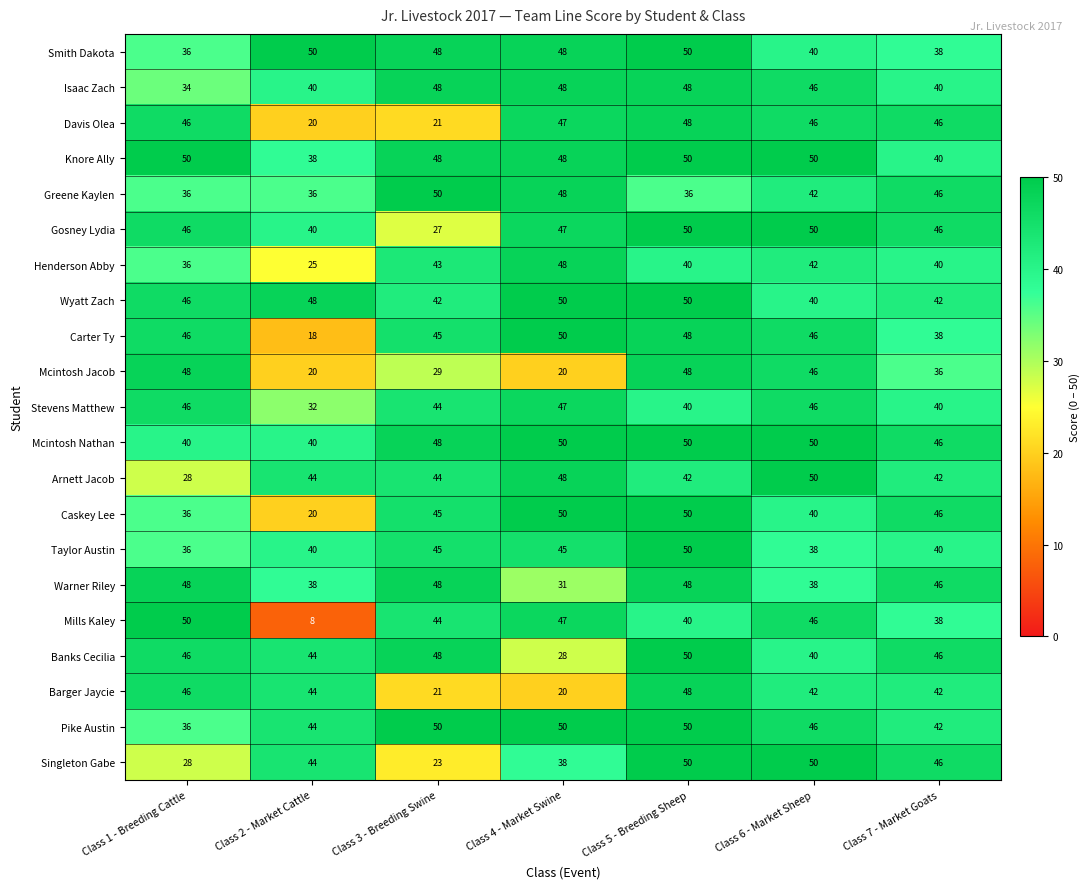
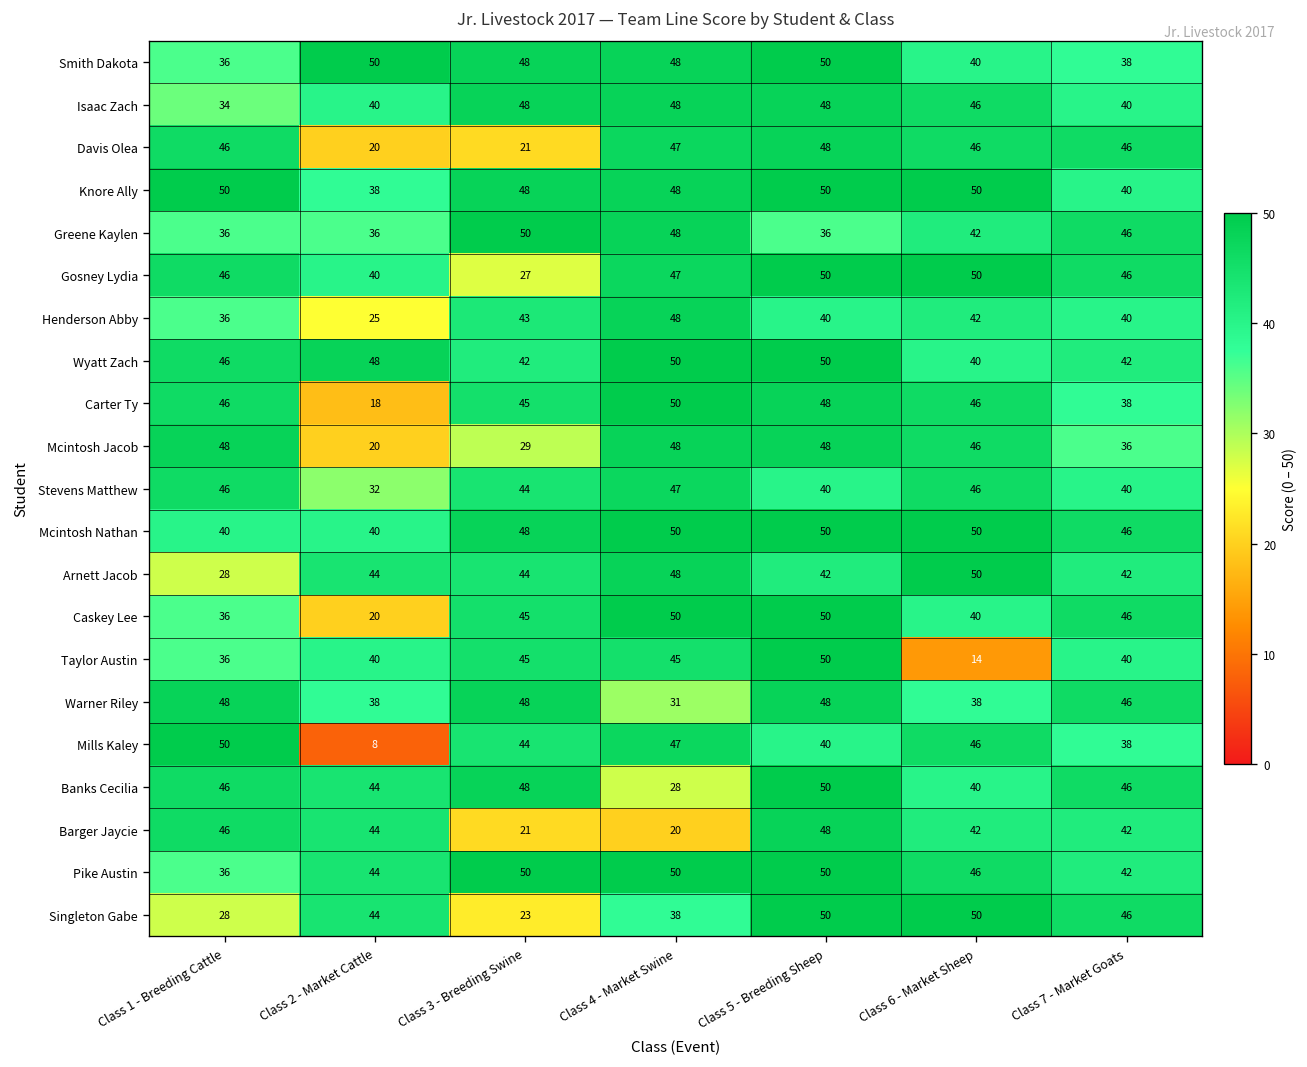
  {
    "Smith Dakota": {
      "Class 1 - Breeding Cattle": 36,
      "Class 2 - Market Cattle": 50,
      "Class 3 - Breeding Swine": 48,
      "Class 4 - Market Swine": 48,
      "Class 5 - Breeding Sheep": 50,
      "Class 6 - Market Sheep": 40,
      "Class 7 - Market Goats": 38
    },
    "Isaac Zach": {
      "Class 1 - Breeding Cattle": 34,
      "Class 2 - Market Cattle": 40,
      "Class 3 - Breeding Swine": 48,
      "Class 4 - Market Swine": 48,
      "Class 5 - Breeding Sheep": 48,
      "Class 6 - Market Sheep": 46,
      "Class 7 - Market Goats": 40
    },
    "Davis Olea": {
      "Class 1 - Breeding Cattle": 46,
      "Class 2 - Market Cattle": 20,
      "Class 3 - Breeding Swine": 21,
      "Class 4 - Market Swine": 47,
      "Class 5 - Breeding Sheep": 48,
      "Class 6 - Market Sheep": 46,
      "Class 7 - Market Goats": 46
    },
    "Knore Ally": {
      "Class 1 - Breeding Cattle": 50,
      "Class 2 - Market Cattle": 38,
      "Class 3 - Breeding Swine": 48,
      "Class 4 - Market Swine": 48,
      "Class 5 - Breeding Sheep": 50,
      "Class 6 - Market Sheep": 50,
      "Class 7 - Market Goats": 40
    },
    "Greene Kaylen": {
      "Class 1 - Breeding Cattle": 36,
      "Class 2 - Market Cattle": 36,
      "Class 3 - Breeding Swine": 50,
      "Class 4 - Market Swine": 48,
      "Class 5 - Breeding Sheep": 36,
      "Class 6 - Market Sheep": 42,
      "Class 7 - Market Goats": 46
    },
    "Gosney Lydia": {
      "Class 1 - Breeding Cattle": 46,
      "Class 2 - Market Cattle": 40,
      "Class 3 - Breeding Swine": 27,
      "Class 4 - Market Swine": 47,
      "Class 5 - Breeding Sheep": 50,
      "Class 6 - Market Sheep": 50,
      "Class 7 - Market Goats": 46
    },
    "Henderson Abby": {
      "Class 1 - Breeding Cattle": 36,
      "Class 2 - Market Cattle": 25,
      "Class 3 - Breeding Swine": 43,
      "Class 4 - Market Swine": 48,
      "Class 5 - Breeding Sheep": 40,
      "Class 6 - Market Sheep": 42,
      "Class 7 - Market Goats": 40
    },
    "Wyatt Zach": {
      "Class 1 - Breeding Cattle": 46,
      "Class 2 - Market Cattle": 48,
      "Class 3 - Breeding Swine": 42,
      "Class 4 - Market Swine": 50,
      "Class 5 - Breeding Sheep": 50,
      "Class 6 - Market Sheep": 40,
      "Class 7 - Market Goats": 42
    },
    "Carter Ty": {
      "Class 1 - Breeding Cattle": 46,
      "Class 2 - Market Cattle": 18,
      "Class 3 - Breeding Swine": 45,
      "Class 4 - Market Swine": 50,
      "Class 5 - Breeding Sheep": 48,
      "Class 6 - Market Sheep": 46,
      "Class 7 - Market Goats": 38
    },
    "Mcintosh Jacob": {
      "Class 1 - Breeding Cattle": 48,
      "Class 2 - Market Cattle": 20,
      "Class 3 - Breeding Swine": 29,
-     "Class 4 - Market Swine": 20,
+     "Class 4 - Market Swine": 48,
      "Class 5 - Breeding Sheep": 48,
      "Class 6 - Market Sheep": 46,
      "Class 7 - Market Goats": 36
    },
    "Stevens Matthew": {
      "Class 1 - Breeding Cattle": 46,
      "Class 2 - Market Cattle": 32,
      "Class 3 - Breeding Swine": 44,
      "Class 4 - Market Swine": 47,
      "Class 5 - Breeding Sheep": 40,
      "Class 6 - Market Sheep": 46,
      "Class 7 - Market Goats": 40
    },
    "Mcintosh Nathan": {
      "Class 1 - Breeding Cattle": 40,
      "Class 2 - Market Cattle": 40,
      "Class 3 - Breeding Swine": 48,
      "Class 4 - Market Swine": 50,
      "Class 5 - Breeding Sheep": 50,
      "Class 6 - Market Sheep": 50,
      "Class 7 - Market Goats": 46
    },
    "Arnett Jacob": {
      "Class 1 - Breeding Cattle": 28,
      "Class 2 - Market Cattle": 44,
      "Class 3 - Breeding Swine": 44,
      "Class 4 - Market Swine": 48,
      "Class 5 - Breeding Sheep": 42,
      "Class 6 - Market Sheep": 50,
      "Class 7 - Market Goats": 42
    },
    "Caskey Lee": {
      "Class 1 - Breeding Cattle": 36,
      "Class 2 - Market Cattle": 20,
      "Class 3 - Breeding Swine": 45,
      "Class 4 - Market Swine": 50,
      "Class 5 - Breeding Sheep": 50,
      "Class 6 - Market Sheep": 40,
      "Class 7 - Market Goats": 46
    },
    "Taylor Austin": {
      "Class 1 - Breeding Cattle": 36,
      "Class 2 - Market Cattle": 40,
      "Class 3 - Breeding Swine": 45,
      "Class 4 - Market Swine": 45,
      "Class 5 - Breeding Sheep": 50,
-     "Class 6 - Market Sheep": 38,
+     "Class 6 - Market Sheep": 14,
      "Class 7 - Market Goats": 40
    },
    "Warner Riley": {
      "Class 1 - Breeding Cattle": 48,
      "Class 2 - Market Cattle": 38,
      "Class 3 - Breeding Swine": 48,
      "Class 4 - Market Swine": 31,
      "Class 5 - Breeding Sheep": 48,
      "Class 6 - Market Sheep": 38,
      "Class 7 - Market Goats": 46
    },
    "Mills Kaley": {
      "Class 1 - Breeding Cattle": 50,
      "Class 2 - Market Cattle": 8,
      "Class 3 - Breeding Swine": 44,
      "Class 4 - Market Swine": 47,
      "Class 5 - Breeding Sheep": 40,
      "Class 6 - Market Sheep": 46,
      "Class 7 - Market Goats": 38
    },
    "Banks Cecilia": {
      "Class 1 - Breeding Cattle": 46,
      "Class 2 - Market Cattle": 44,
      "Class 3 - Breeding Swine": 48,
      "Class 4 - Market Swine": 28,
      "Class 5 - Breeding Sheep": 50,
      "Class 6 - Market Sheep": 40,
      "Class 7 - Market Goats": 46
    },
    "Barger Jaycie": {
      "Class 1 - Breeding Cattle": 46,
      "Class 2 - Market Cattle": 44,
      "Class 3 - Breeding Swine": 21,
      "Class 4 - Market Swine": 20,
      "Class 5 - Breeding Sheep": 48,
      "Class 6 - Market Sheep": 42,
      "Class 7 - Market Goats": 42
    },
    "Pike Austin": {
      "Class 1 - Breeding Cattle": 36,
      "Class 2 - Market Cattle": 44,
      "Class 3 - Breeding Swine": 50,
      "Class 4 - Market Swine": 50,
      "Class 5 - Breeding Sheep": 50,
      "Class 6 - Market Sheep": 46,
      "Class 7 - Market Goats": 42
    },
    "Singleton Gabe": {
      "Class 1 - Breeding Cattle": 28,
      "Class 2 - Market Cattle": 44,
      "Class 3 - Breeding Swine": 23,
      "Class 4 - Market Swine": 38,
      "Class 5 - Breeding Sheep": 50,
      "Class 6 - Market Sheep": 50,
      "Class 7 - Market Goats": 46
    }
  }
